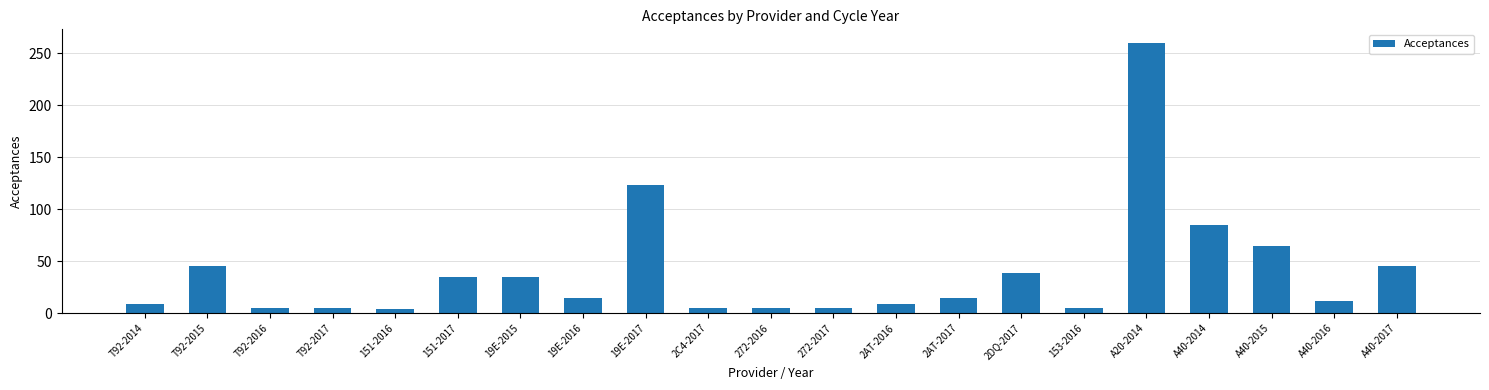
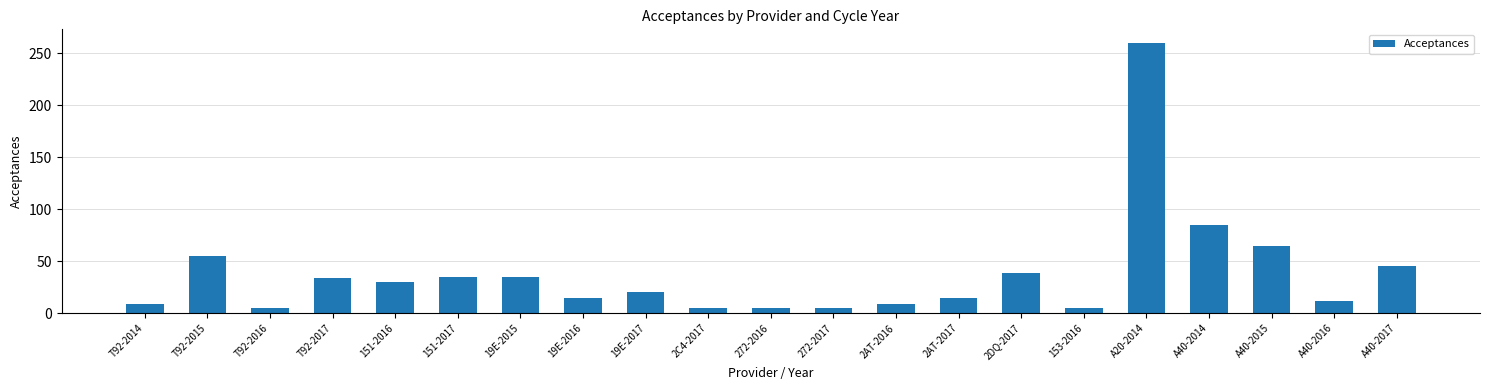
  {
    "T92-2014": 9,
-   "T92-2015": 45,
+   "T92-2015": 55,
    "T92-2016": 5,
-   "T92-2017": 5,
-   "151-2016": 4,
+   "T92-2017": 34,
+   "151-2016": 30,
    "151-2017": 35,
    "19E-2015": 35,
    "19E-2016": 15,
-   "19E-2017": 123,
+   "19E-2017": 20,
    "2C4-2017": 5,
    "272-2016": 5,
    "272-2017": 5,
    "2AT-2016": 9,
    "2AT-2017": 15,
    "2DQ-2017": 39,
    "153-2016": 5,
    "A20-2014": 260,
    "A40-2014": 85,
    "A40-2015": 65,
    "A40-2016": 12,
    "A40-2017": 45
  }
